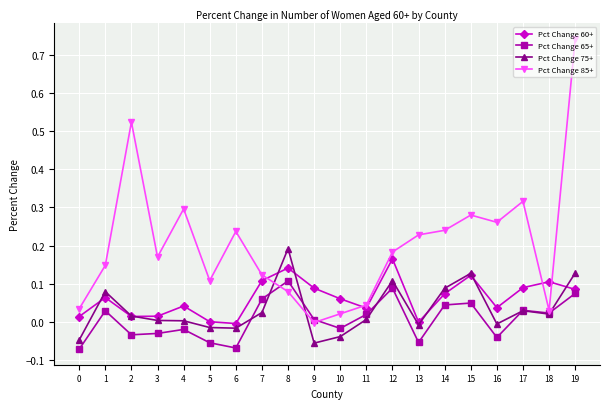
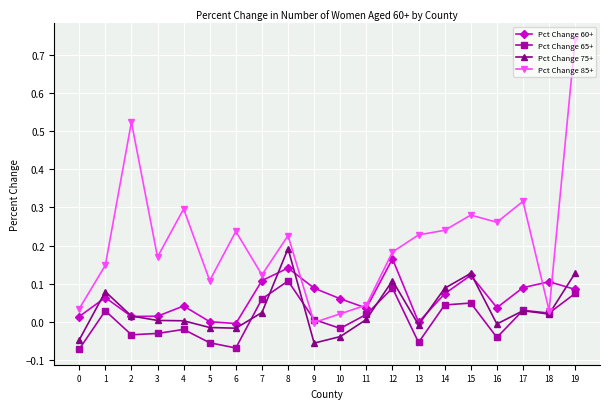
  {
    "Pct Change 85+": {
      "0": 0.03,
      "1": 0.15,
      "2": 0.52,
      "3": 0.17,
      "4": 0.30,
      "5": 0.11,
      "6": 0.24,
      "7": 0.12,
-     "8": 0.08,
+     "8": 0.23,
      "9": 0.00,
      "10": 0.02,
      "11": 0.04,
      "12": 0.18,
      "13": 0.23,
      "14": 0.24,
      "15": 0.28,
      "16": 0.26,
      "17": 0.32,
      "18": 0.03
    }
  }
